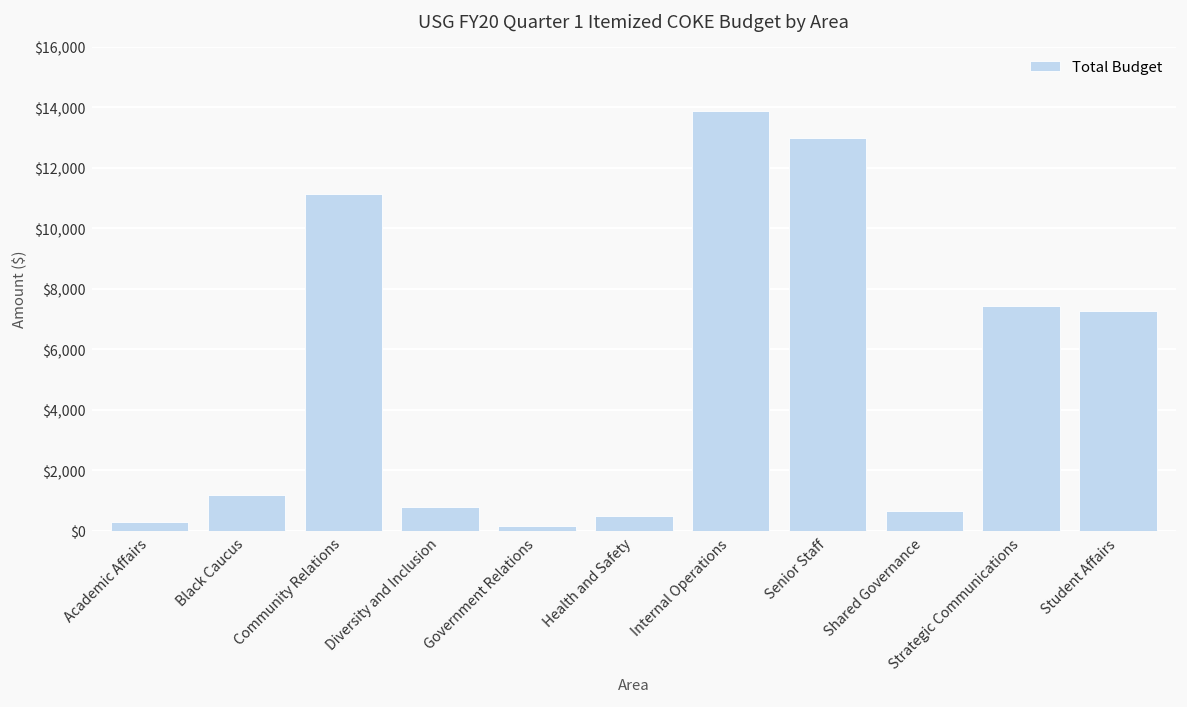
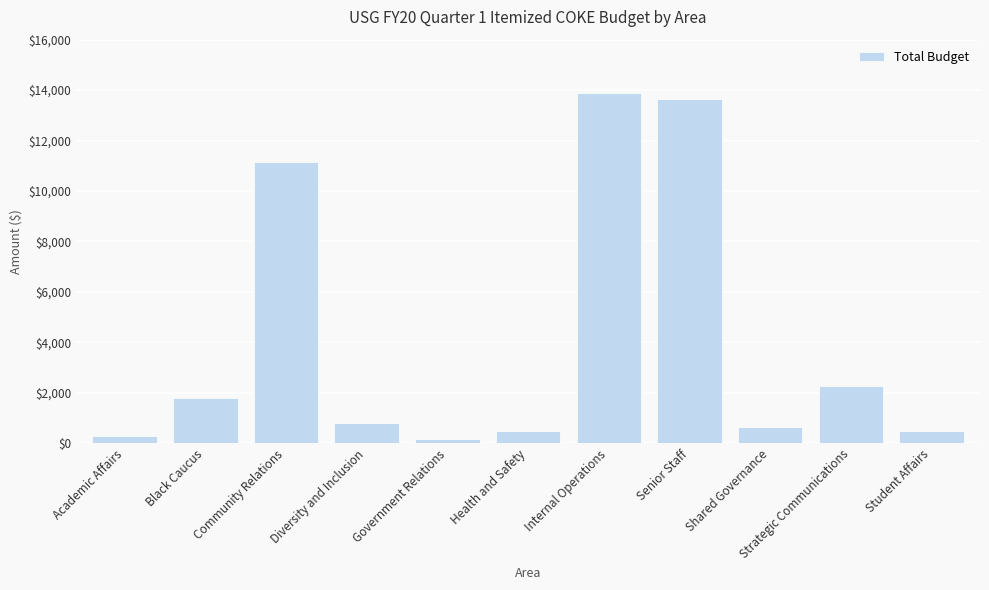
  {
    "Academic Affairs": "$300",
-   "Black Caucus": "$1,200",
+   "Black Caucus": "$1,800",
    "Community Relations": "$11,100",
    "Diversity and Inclusion": "$800",
    "Government Relations": "$200",
    "Health and Safety": "$500",
    "Internal Operations": "$13,900",
-   "Senior Staff": "$13,000",
+   "Senior Staff": "$13,600",
    "Shared Governance": "$700",
-   "Strategic Communications": "$7,400",
-   "Student Affairs": "$7,300"
+   "Strategic Communications": "$2,300",
+   "Student Affairs": "$500"
  }
